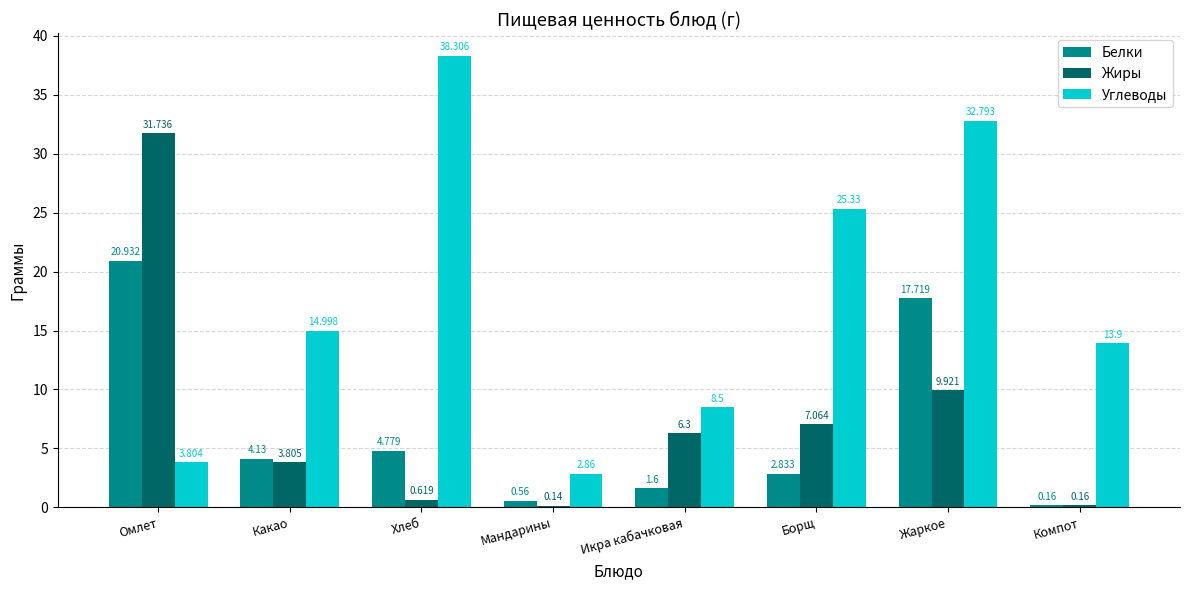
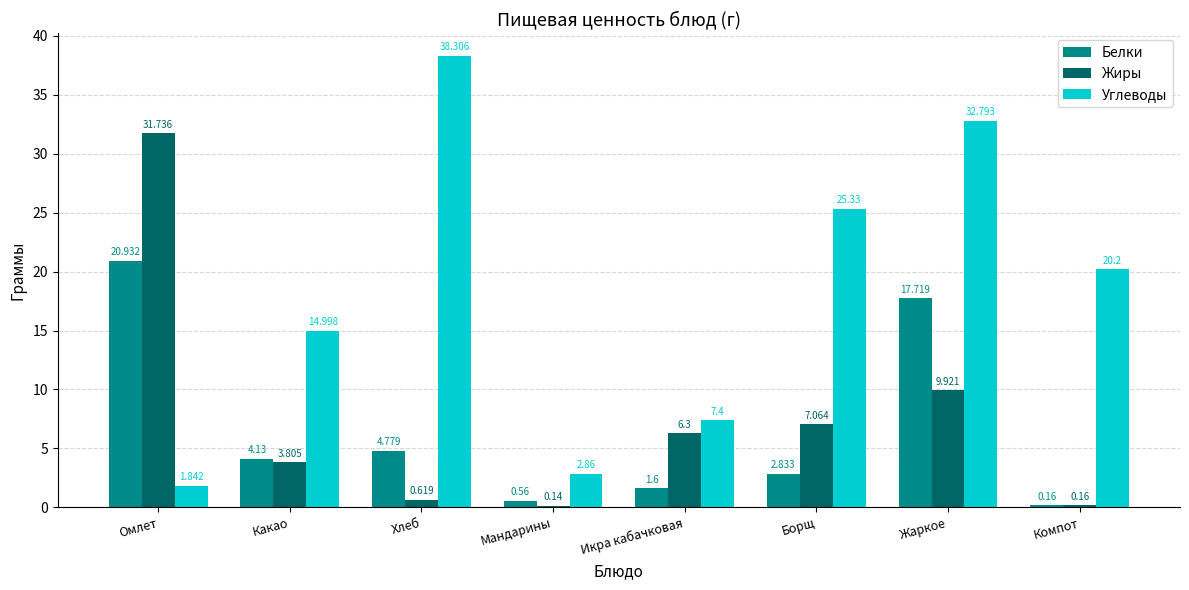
  {
    "Углеводы": {
-     "Омлет": 3.804,
+     "Омлет": 1.842,
      "Какао": 14.998,
      "Хлеб": 38.306,
      "Мандарины": 2.86,
-     "Икра кабачковая": 8.5,
+     "Икра кабачковая": 7.4,
      "Борщ": 25.33,
      "Жаркое": 32.793,
-     "Компот": 13.9
+     "Компот": 20.2
    }
  }
